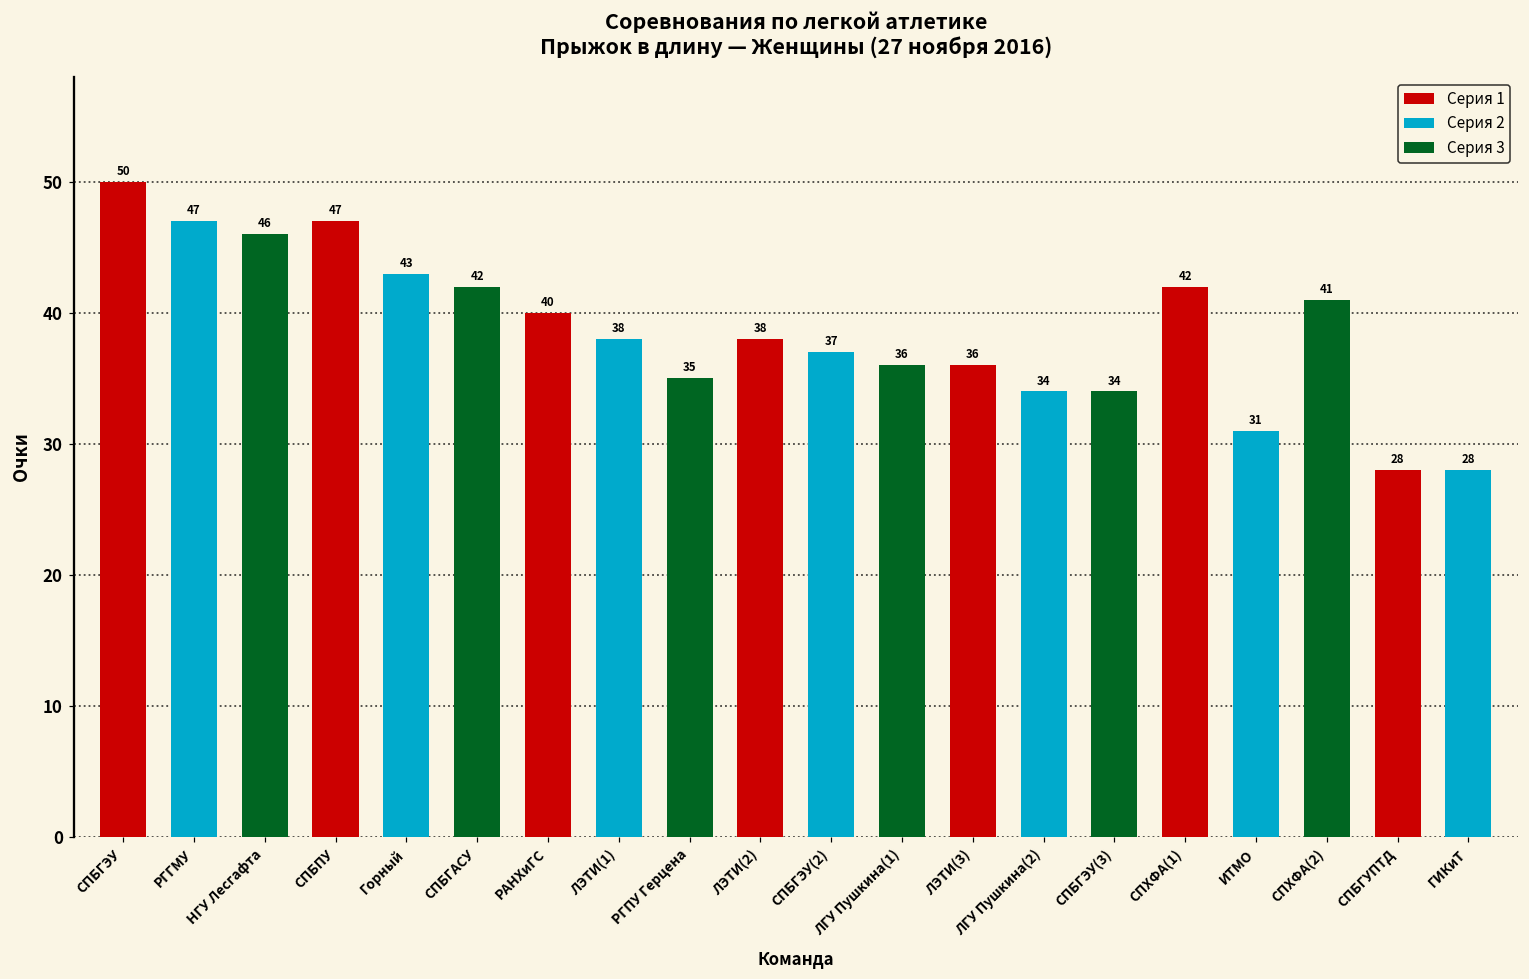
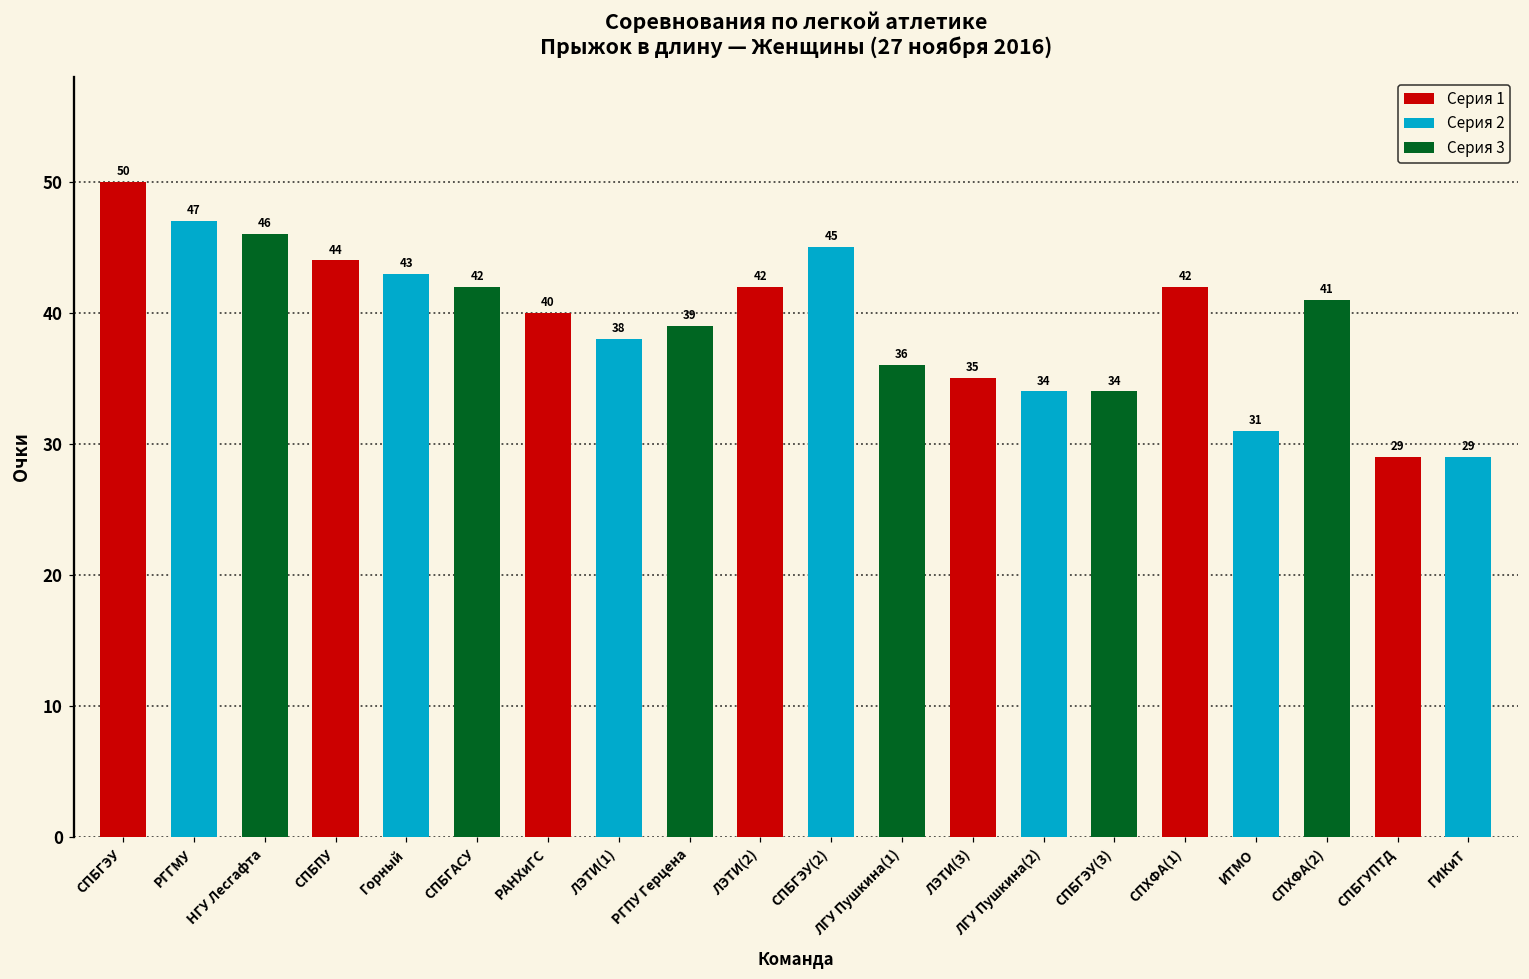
  {
    "СПБГЭУ": 50,
    "РГГМУ": 47,
    "НГУ Лесгафта": 46,
-   "СПБПУ": 47,
+   "СПБПУ": 44,
    "Горный": 43,
    "СПБГАСУ": 42,
    "РАНХиГС": 40,
    "ЛЭТИ(1)": 38,
-   "РГПУ Герцена": 35,
-   "ЛЭТИ(2)": 38,
-   "СПБГЭУ(2)": 37,
+   "РГПУ Герцена": 39,
+   "ЛЭТИ(2)": 42,
+   "СПБГЭУ(2)": 45,
    "ЛГУ Пушкина(1)": 36,
-   "ЛЭТИ(3)": 36,
+   "ЛЭТИ(3)": 35,
    "ЛГУ Пушкина(2)": 34,
    "СПБГЭУ(3)": 34,
    "СПХФА(1)": 42,
    "ИТМО": 31,
    "СПХФА(2)": 41,
-   "СПБГУПТД": 28,
-   "ГИКиТ": 28
+   "СПБГУПТД": 29,
+   "ГИКиТ": 29
  }
